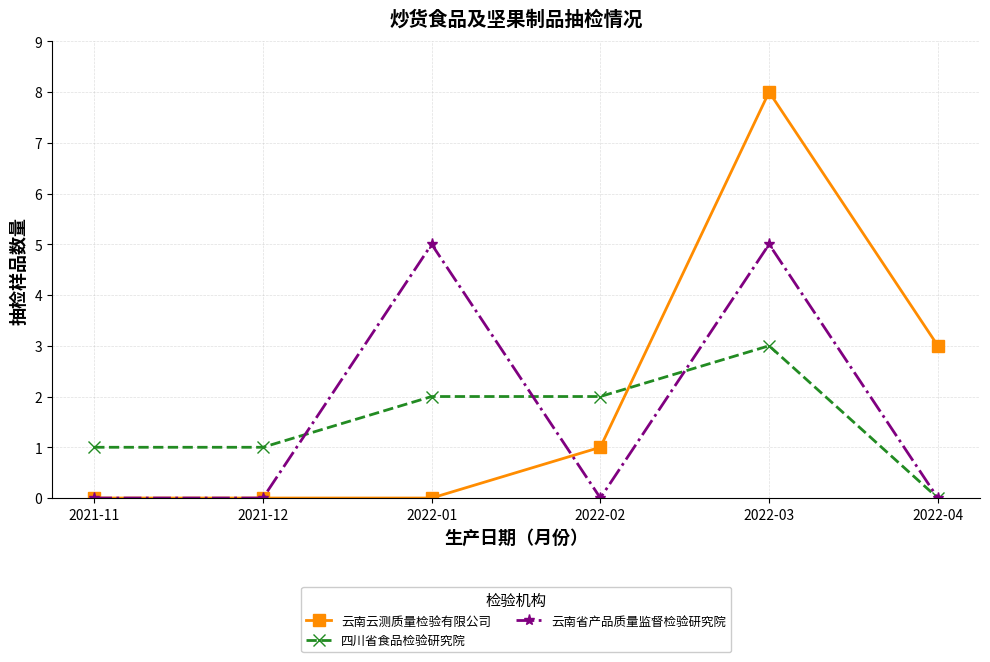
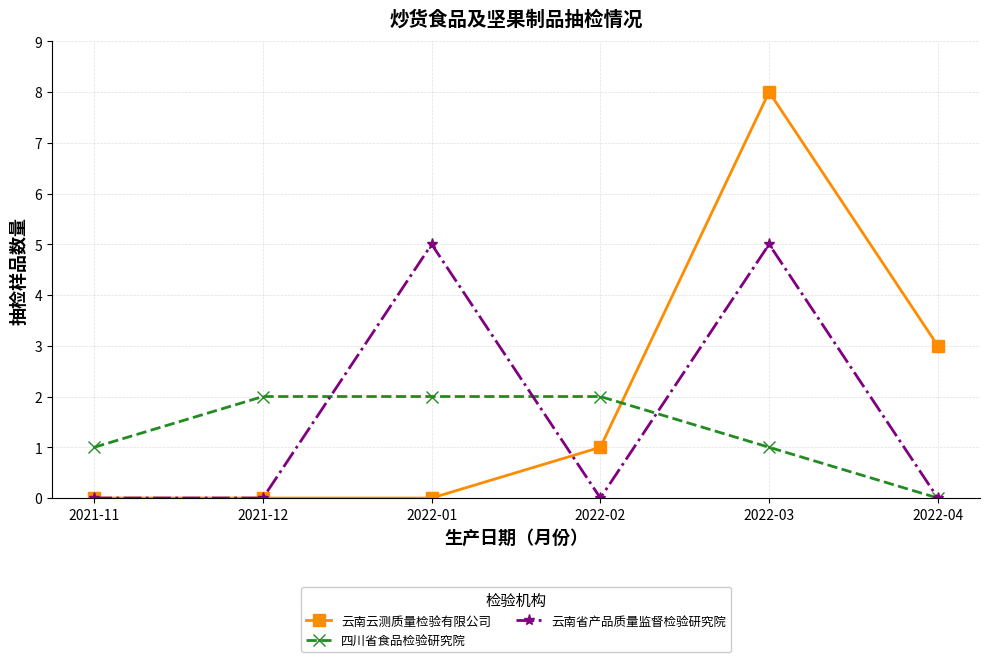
  {
    "云南云测质量检验有限公司": {
      "2022-01": 0,
      "2022-02": 1,
      "2022-03": 8,
      "2022-04": 3
    },
    "四川省食品检验研究院": {
      "2021-11": 1,
-     "2021-12": 1,
+     "2021-12": 2,
      "2022-01": 2,
      "2022-02": 2,
-     "2022-03": 3
+     "2022-03": 1
    },
    "云南省产品质量监督检验研究院": {
      "2022-01": 5,
      "2022-02": 0,
      "2022-03": 5
    }
  }
